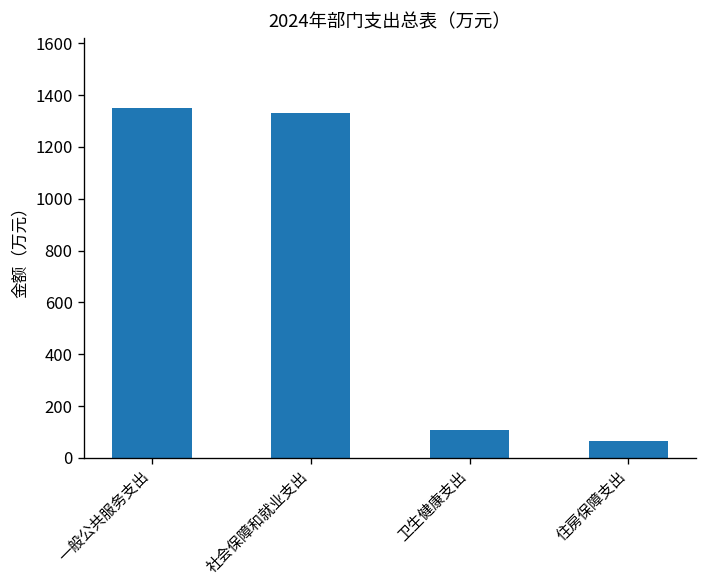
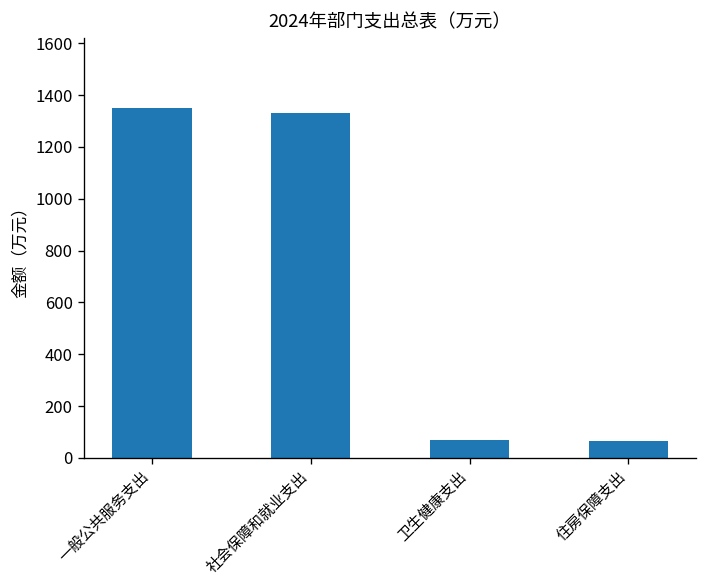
  {
    "一般公共服务支出": 1350,
    "社会保障和就业支出": 1330,
-   "卫生健康支出": 110,
+   "卫生健康支出": 70,
    "住房保障支出": 60
  }
